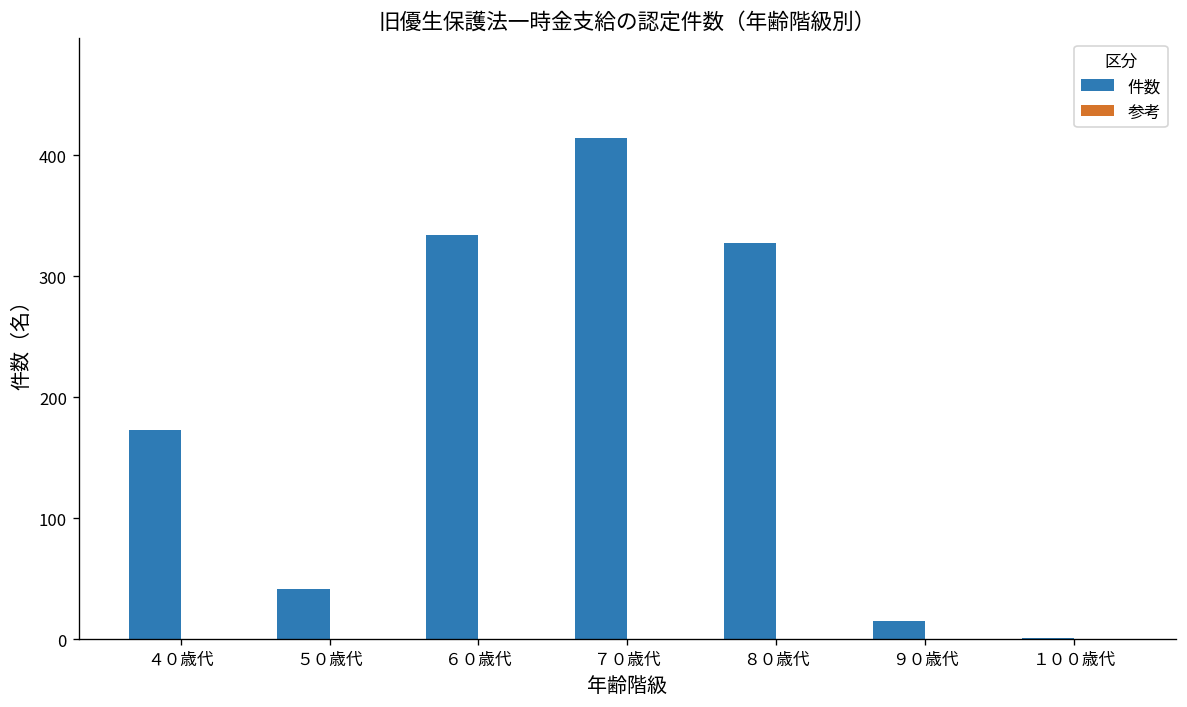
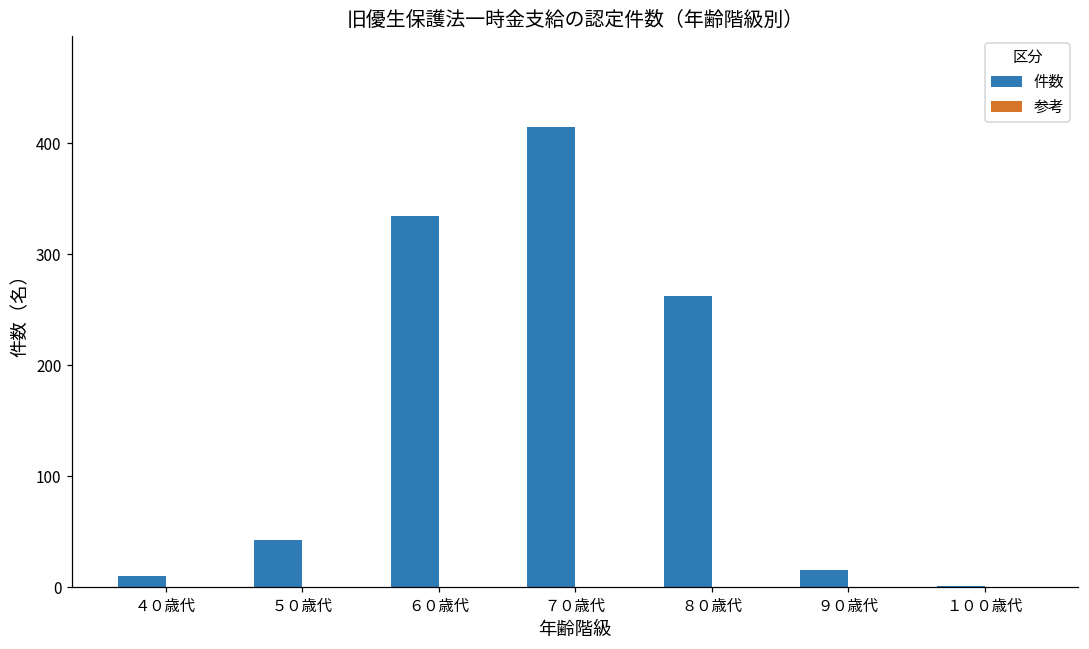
  {
    "件数": {
-     "４０歳代": 173,
+     "４０歳代": 10,
      "５０歳代": 42,
      "６０歳代": 334,
      "７０歳代": 414,
-     "８０歳代": 327,
+     "８０歳代": 262,
      "９０歳代": 15
    },
    "参考": {
      "４０歳代": 0,
      "５０歳代": 0,
      "６０歳代": 0,
      "７０歳代": 0,
      "８０歳代": 0,
      "９０歳代": 0,
      "１００歳代": 0
    }
  }
